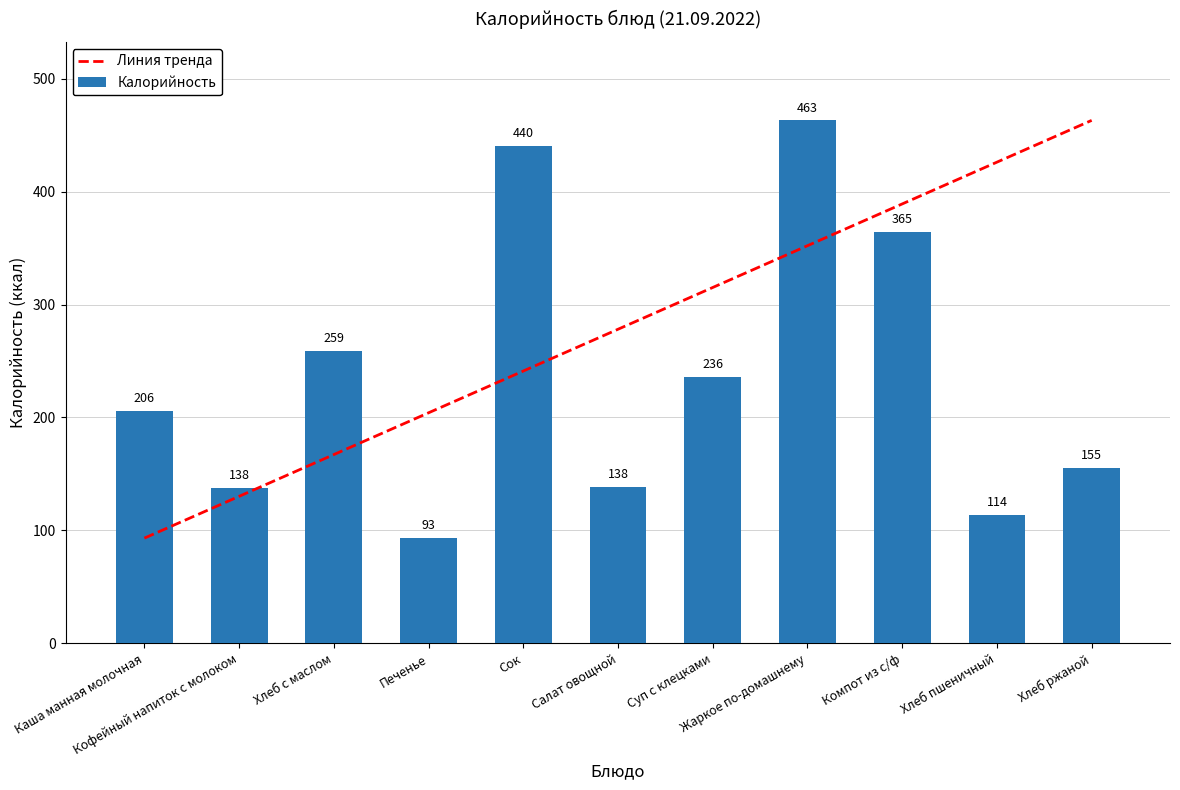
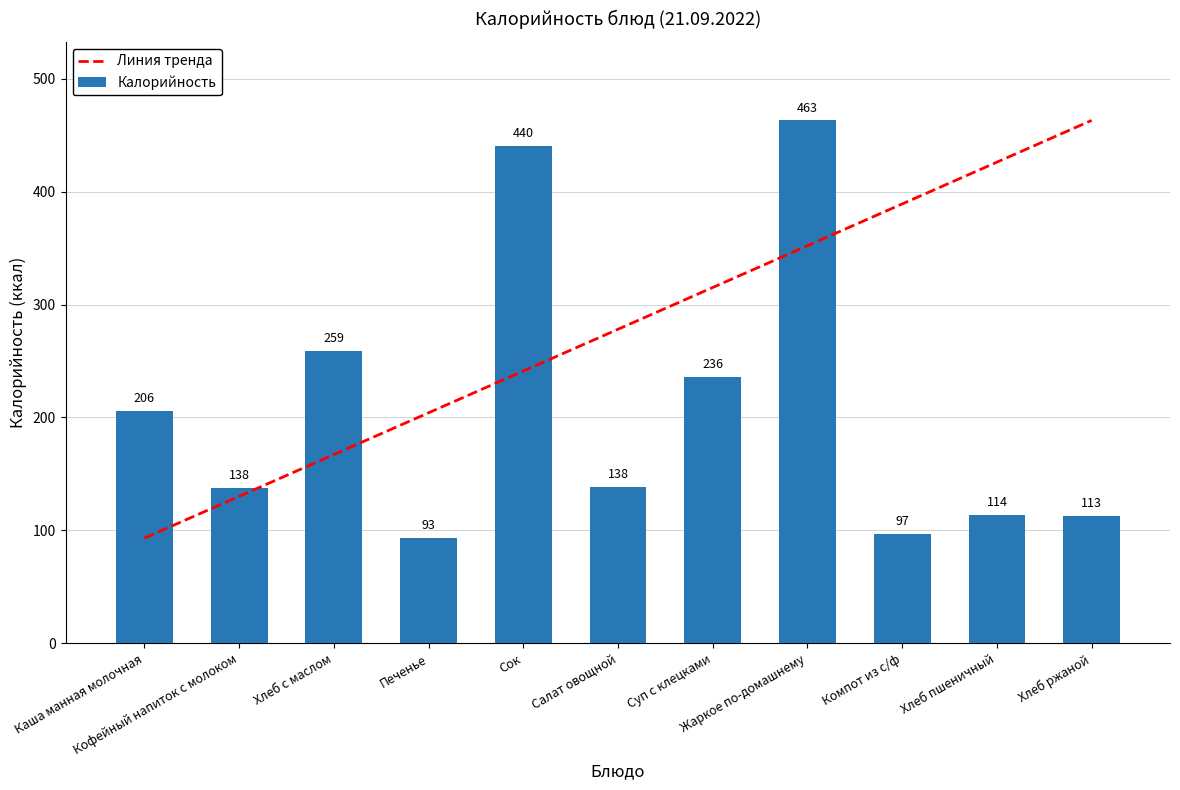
  {
    "Линия тренда": {
      "Каша манная молочная": 93,
      "Хлеб ржаной": 463
    },
    "Калорийность": {
      "Каша манная молочная": 206,
      "Кофейный напиток с молоком": 138,
      "Хлеб с маслом": 259,
      "Печенье": 93,
      "Сок": 440,
      "Салат овощной": 138,
      "Суп с клецками": 236,
      "Жаркое по-домашнему": 463,
-     "Компот из с/ф": 365,
+     "Компот из с/ф": 97,
      "Хлеб пшеничный": 114,
-     "Хлеб ржаной": 155
+     "Хлеб ржаной": 113
    }
  }
